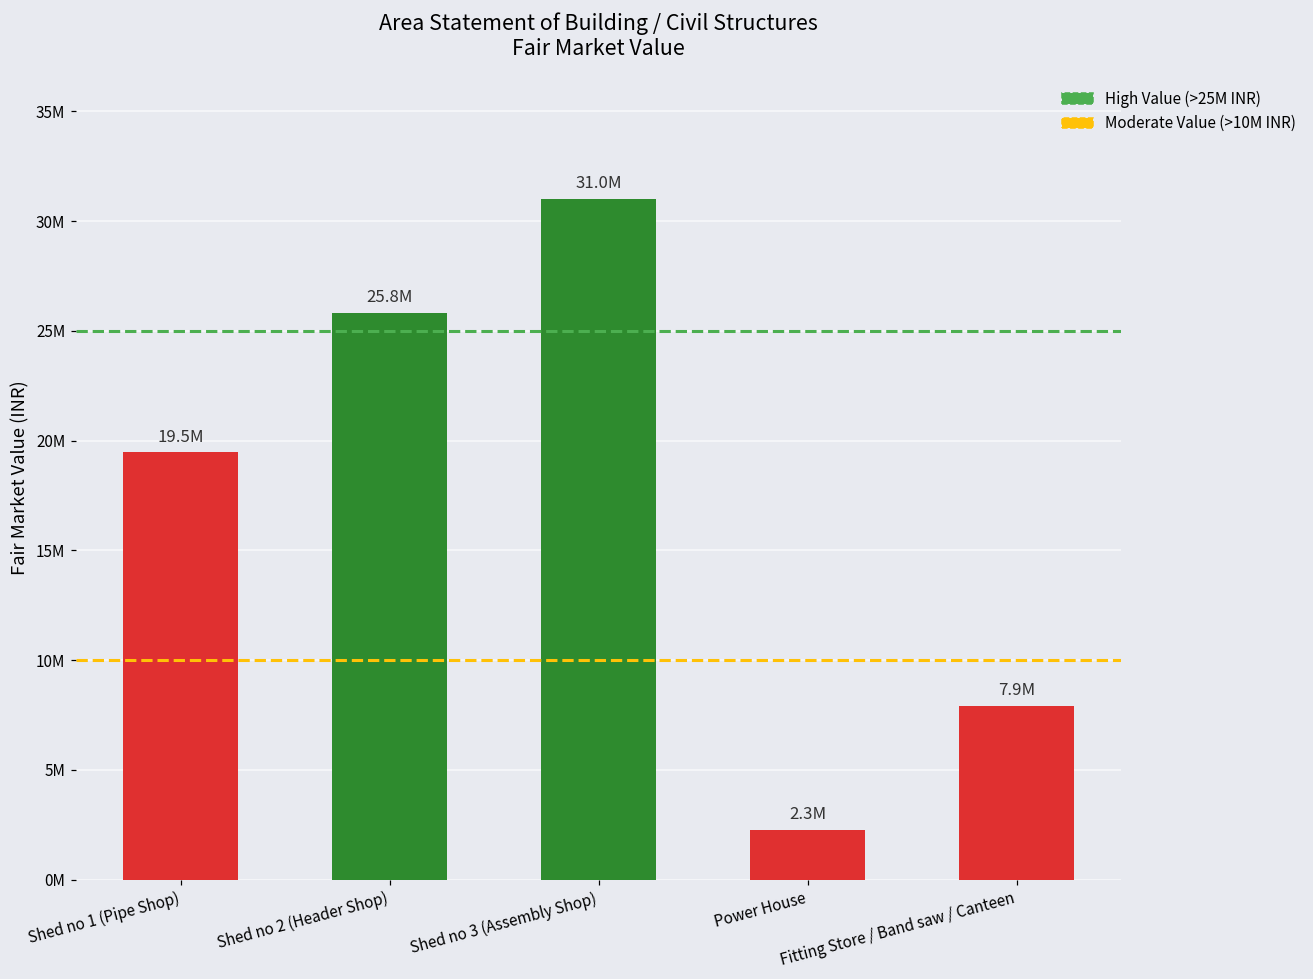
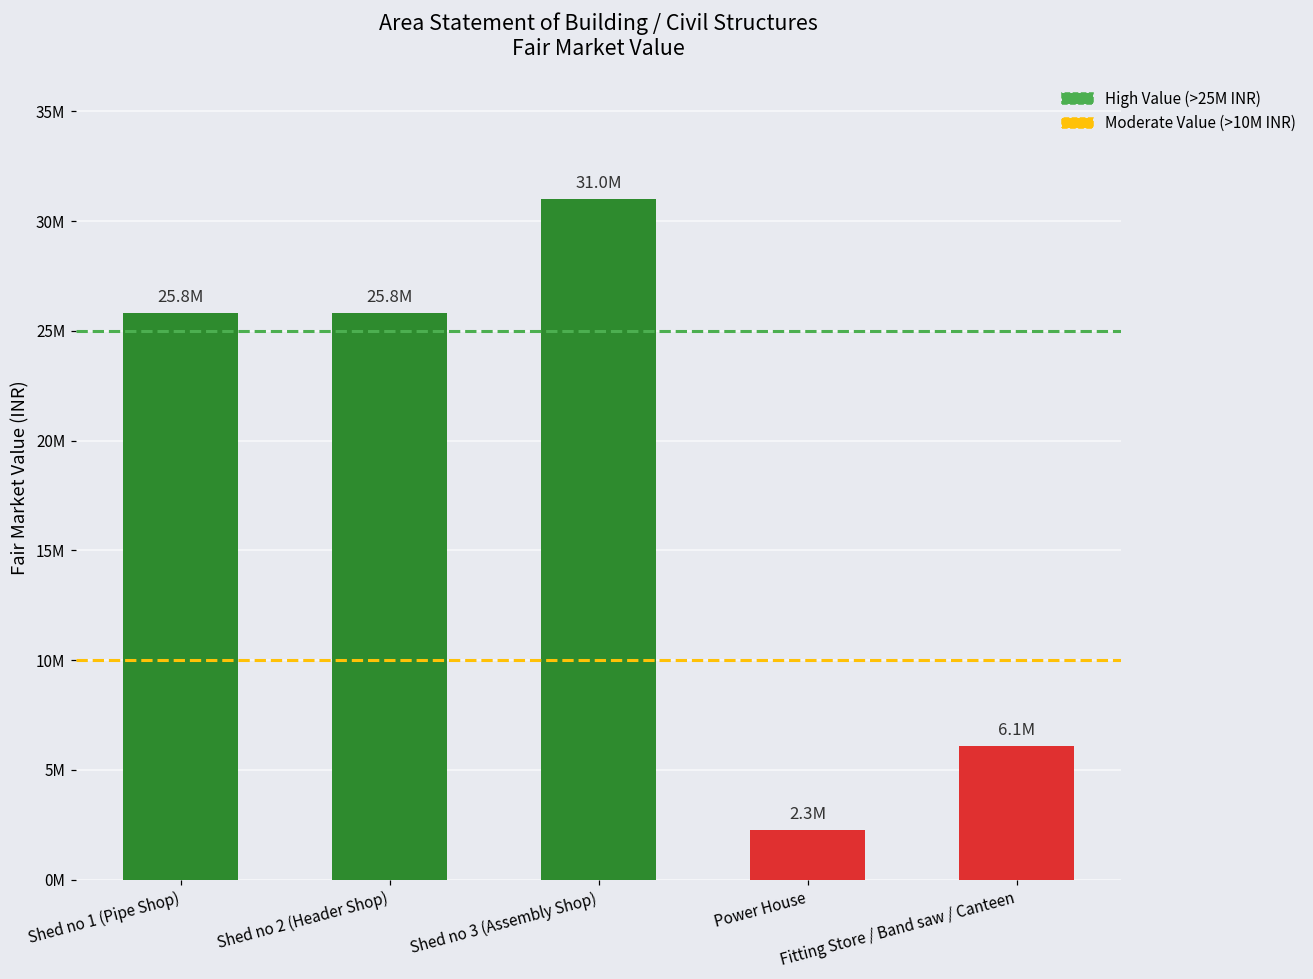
  {
-   "Shed no 1 (Pipe Shop)": "19.5M",
+   "Shed no 1 (Pipe Shop)": "25.8M",
    "Shed no 2 (Header Shop)": "25.8M",
    "Shed no 3 (Assembly Shop)": "31.0M",
    "Power House": "2.3M",
-   "Fitting Store / Band saw / Canteen": "7.9M"
+   "Fitting Store / Band saw / Canteen": "6.1M"
  }
